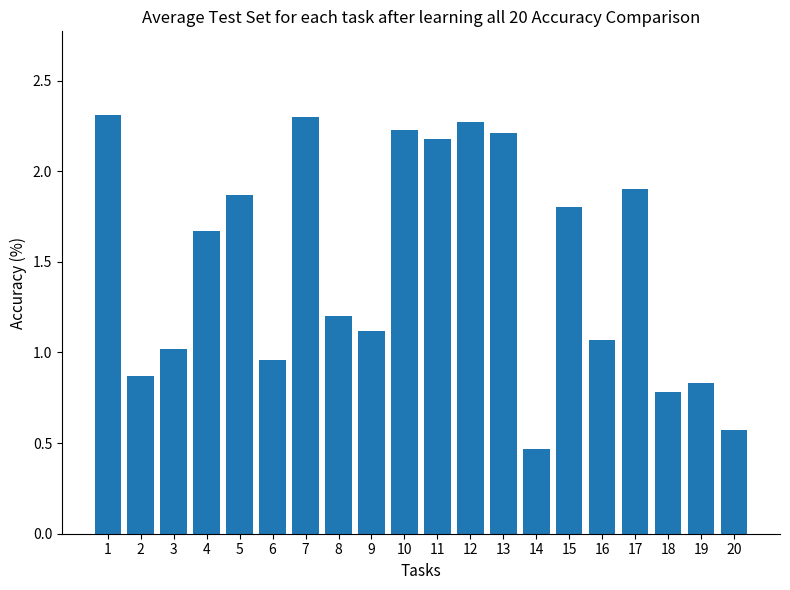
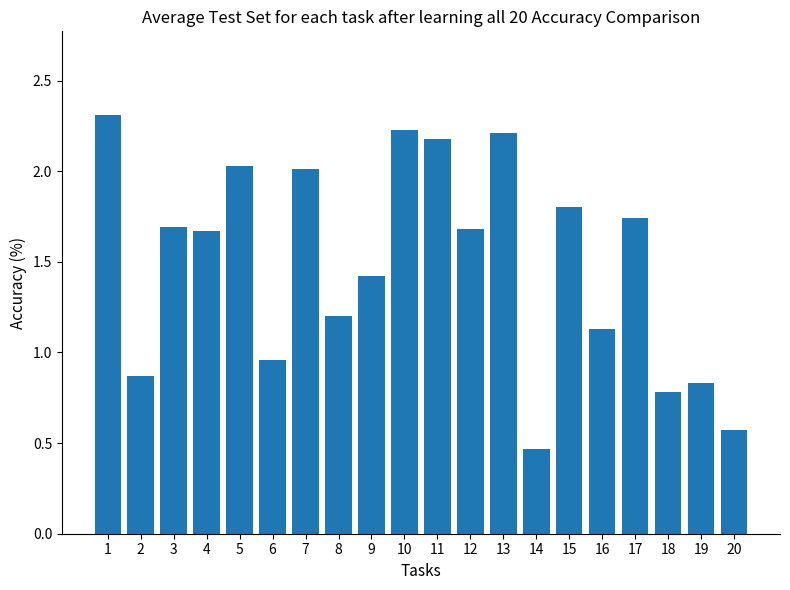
  {
    "1": 2.31,
    "2": 0.87,
-   "3": 1.02,
+   "3": 1.69,
    "4": 1.67,
-   "5": 1.87,
+   "5": 2.03,
    "6": 0.96,
-   "7": 2.30,
+   "7": 2.01,
    "8": 1.20,
-   "9": 1.12,
+   "9": 1.42,
    "10": 2.23,
    "11": 2.18,
-   "12": 2.27,
+   "12": 1.68,
    "13": 2.21,
    "14": 0.47,
    "15": 1.80,
-   "16": 1.07,
-   "17": 1.90,
+   "16": 1.13,
+   "17": 1.74,
    "18": 0.78,
    "19": 0.83,
    "20": 0.57
  }
